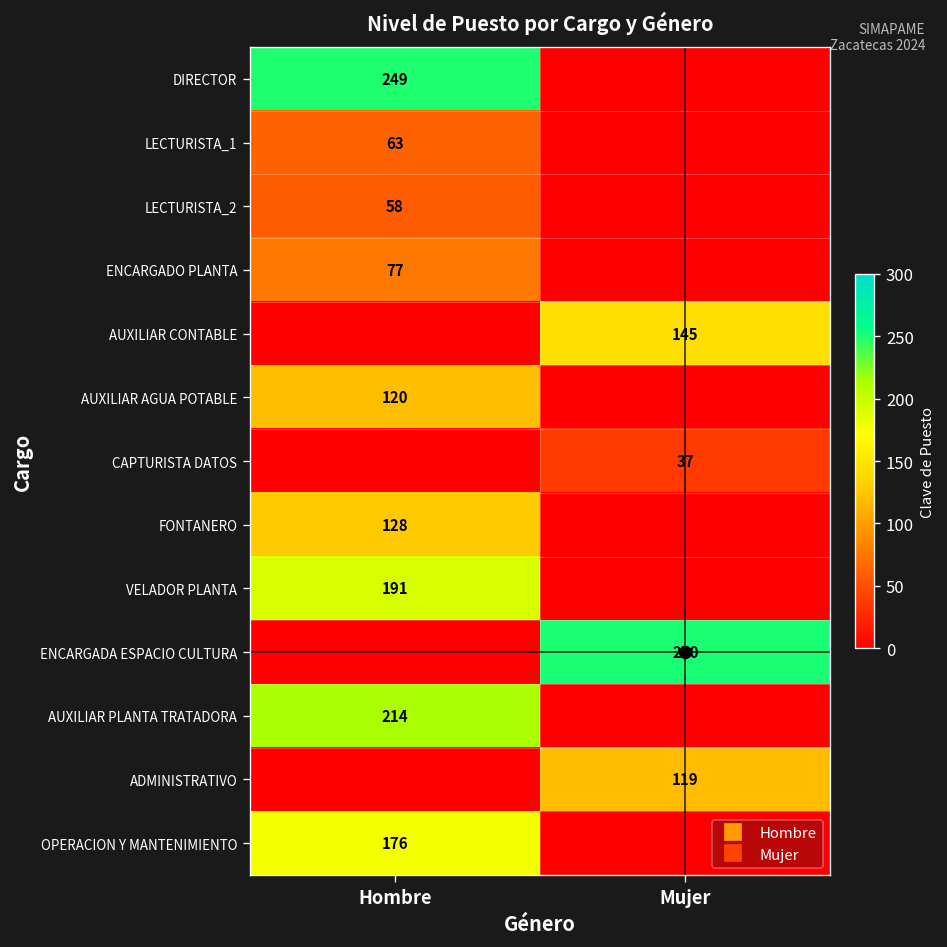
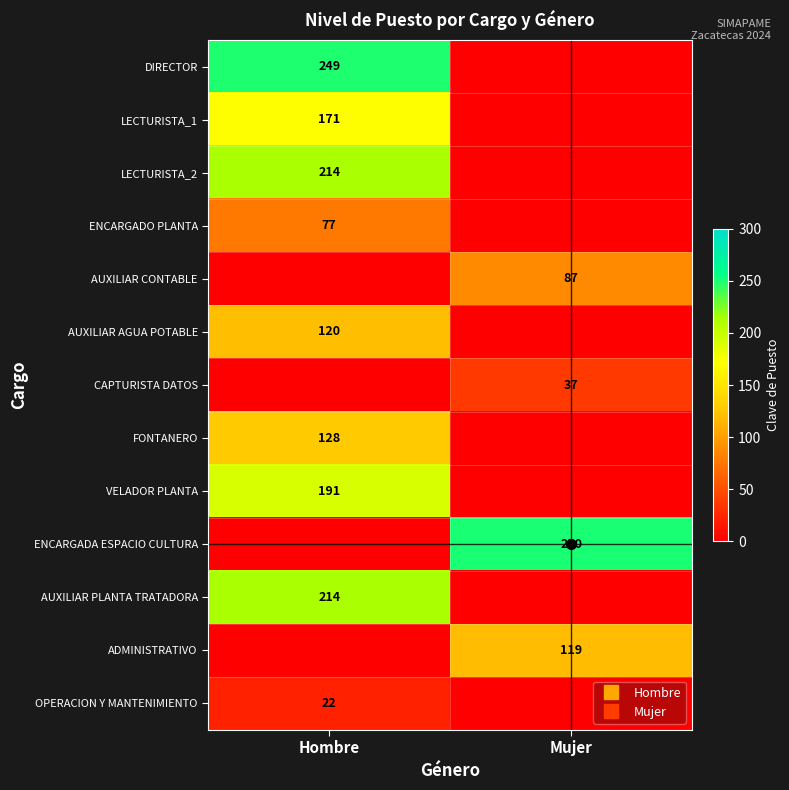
  {
    "DIRECTOR": {
      "Hombre": 249
    },
    "LECTURISTA_1": {
-     "Hombre": 63
+     "Hombre": 171
    },
    "LECTURISTA_2": {
-     "Hombre": 58
+     "Hombre": 214
    },
    "ENCARGADO PLANTA": {
      "Hombre": 77
    },
    "AUXILIAR CONTABLE": {
-     "Mujer": 145
+     "Mujer": 87
    },
    "AUXILIAR AGUA POTABLE": {
      "Hombre": 120
    },
    "CAPTURISTA DATOS": {
      "Mujer": 37
    },
    "FONTANERO": {
      "Hombre": 128
    },
    "VELADOR PLANTA": {
      "Hombre": 191
    },
    "AUXILIAR PLANTA TRATADORA": {
      "Hombre": 214
    },
    "ADMINISTRATIVO": {
      "Mujer": 119
    },
    "OPERACION Y MANTENIMIENTO": {
-     "Hombre": 176
+     "Hombre": 22
    }
  }
